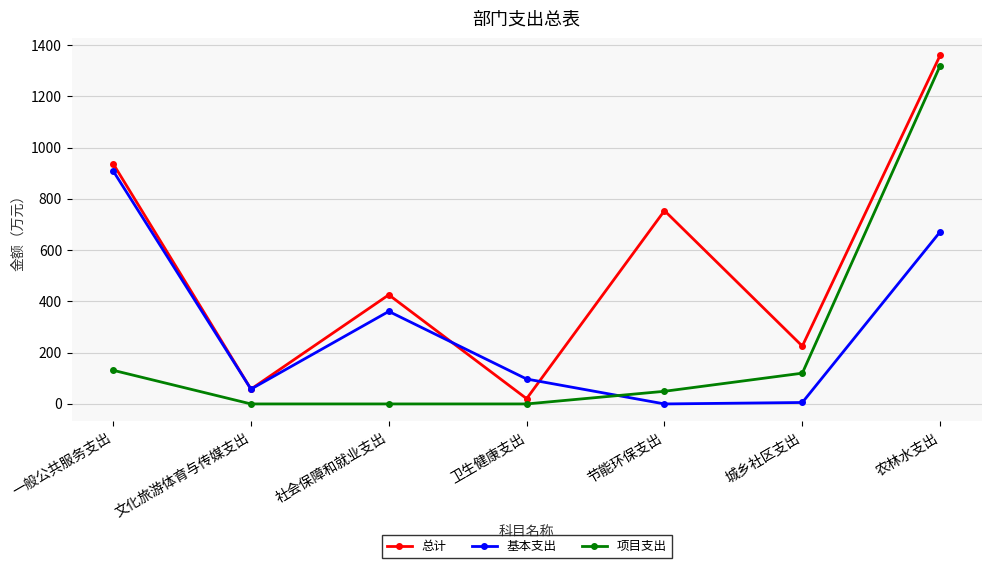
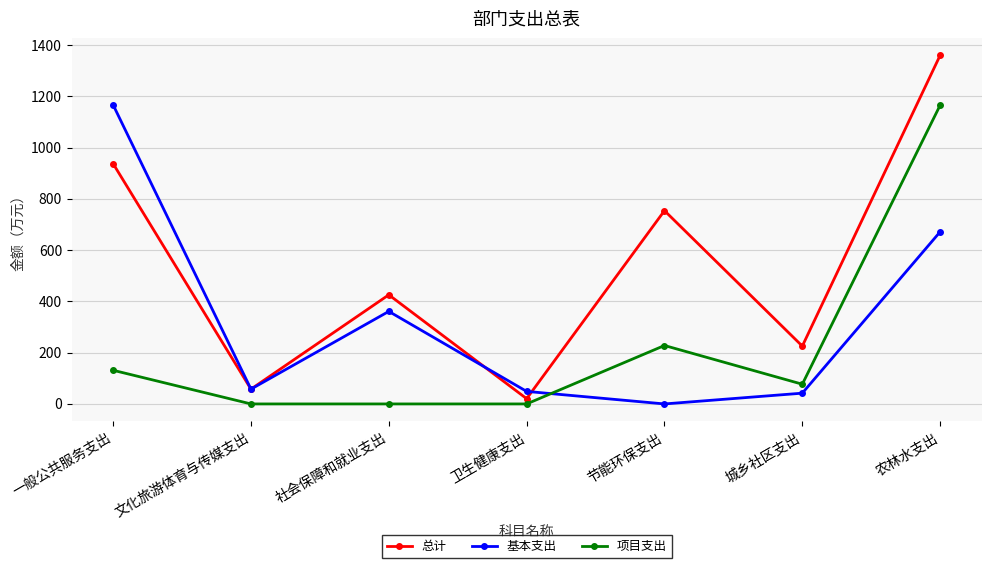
  {
    "总计": {
      "一般公共服务支出": 940,
      "社会保障和就业支出": 430,
      "卫生健康支出": 20,
      "节能环保支出": 750,
      "城乡社区支出": 230,
      "农林水支出": 1360
    },
    "基本支出": {
-     "一般公共服务支出": 910,
+     "一般公共服务支出": 1170,
      "社会保障和就业支出": 360,
-     "卫生健康支出": 100,
+     "卫生健康支出": 50,
      "节能环保支出": 0,
-     "城乡社区支出": 10,
+     "城乡社区支出": 40,
      "农林水支出": 670
    },
    "项目支出": {
      "一般公共服务支出": 130,
      "文化旅游体育与传媒支出": 0,
      "社会保障和就业支出": 0,
      "卫生健康支出": 0,
-     "节能环保支出": 50,
-     "城乡社区支出": 120,
-     "农林水支出": 1320
+     "节能环保支出": 230,
+     "城乡社区支出": 80,
+     "农林水支出": 1170
    }
  }
